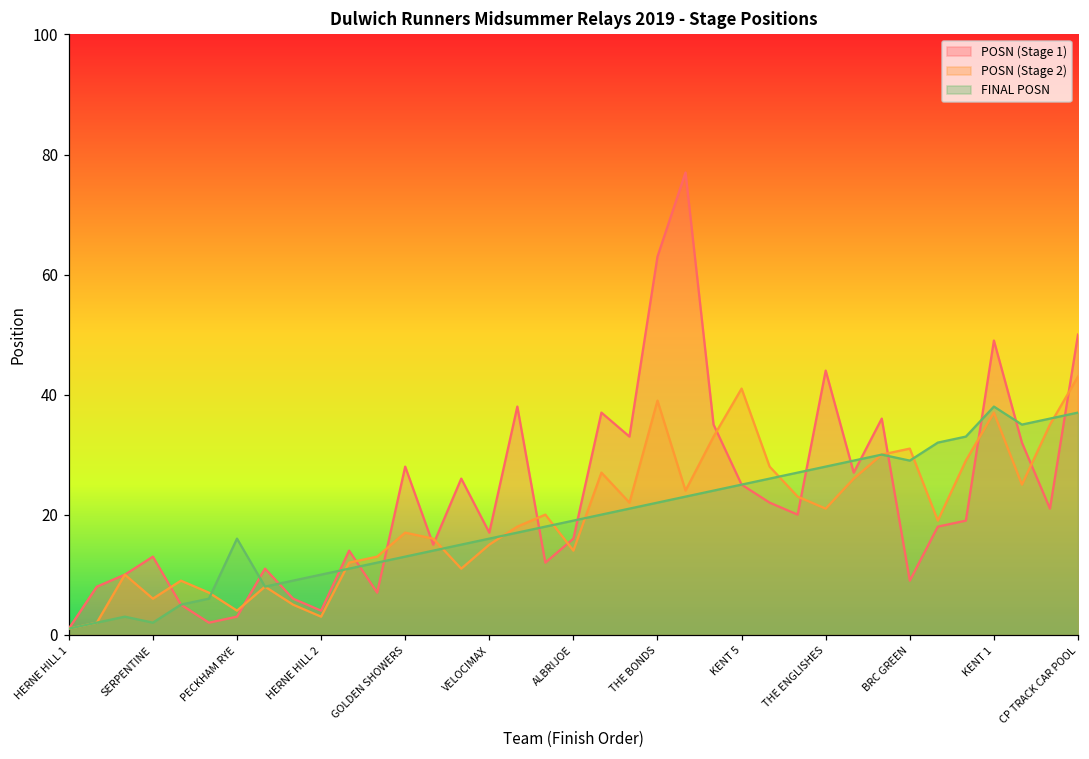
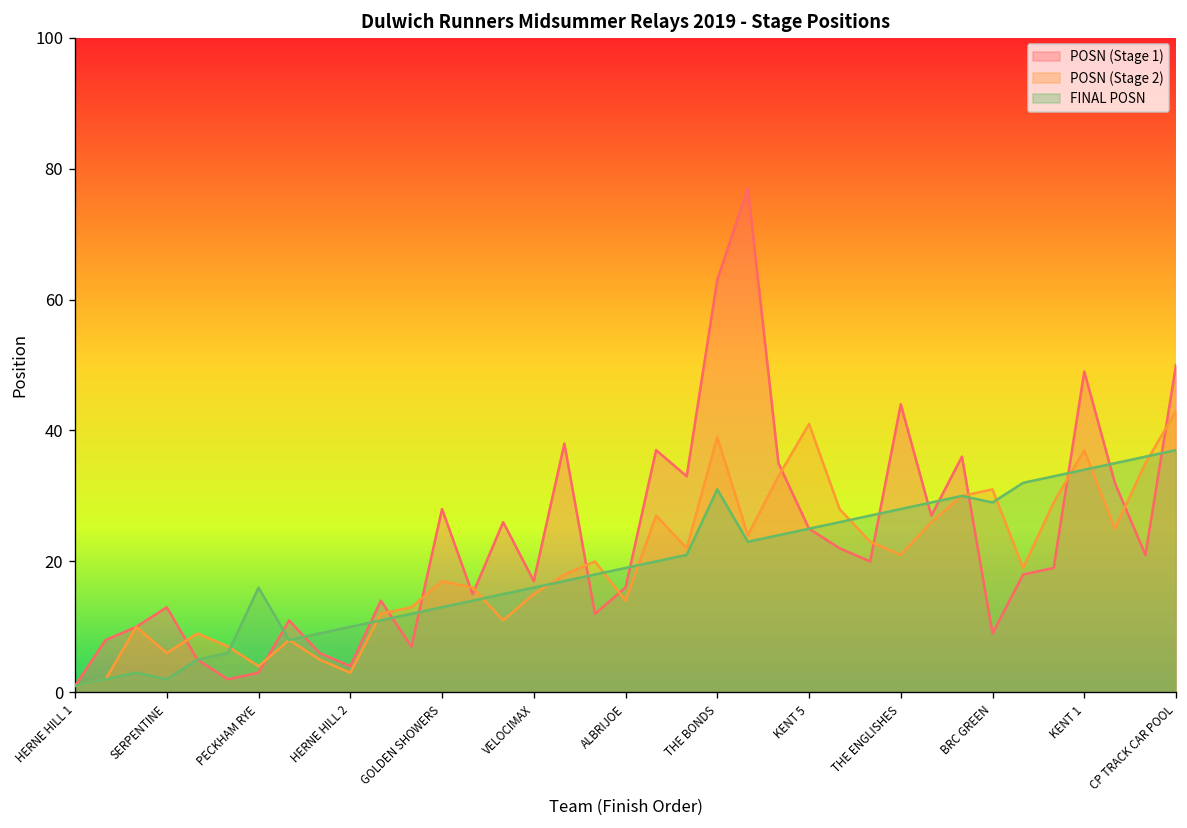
  {
    "FINAL POSN": {
      "SERPENTINE": 2,
      "PECKHAM RYE": 16,
      "HERNE HILL 2": 10,
      "GOLDEN SHOWERS": 13,
      "VELOCIMAX": 16,
      "ALBRIJOE": 19,
-     "THE BONDS": 22,
+     "THE BONDS": 31,
      "THE ENGLISHES": 28,
      "BRC GREEN": 29,
-     "KENT 1": 38,
+     "KENT 1": 34,
      "CP TRACK CAR POOL": 37
    }
  }
